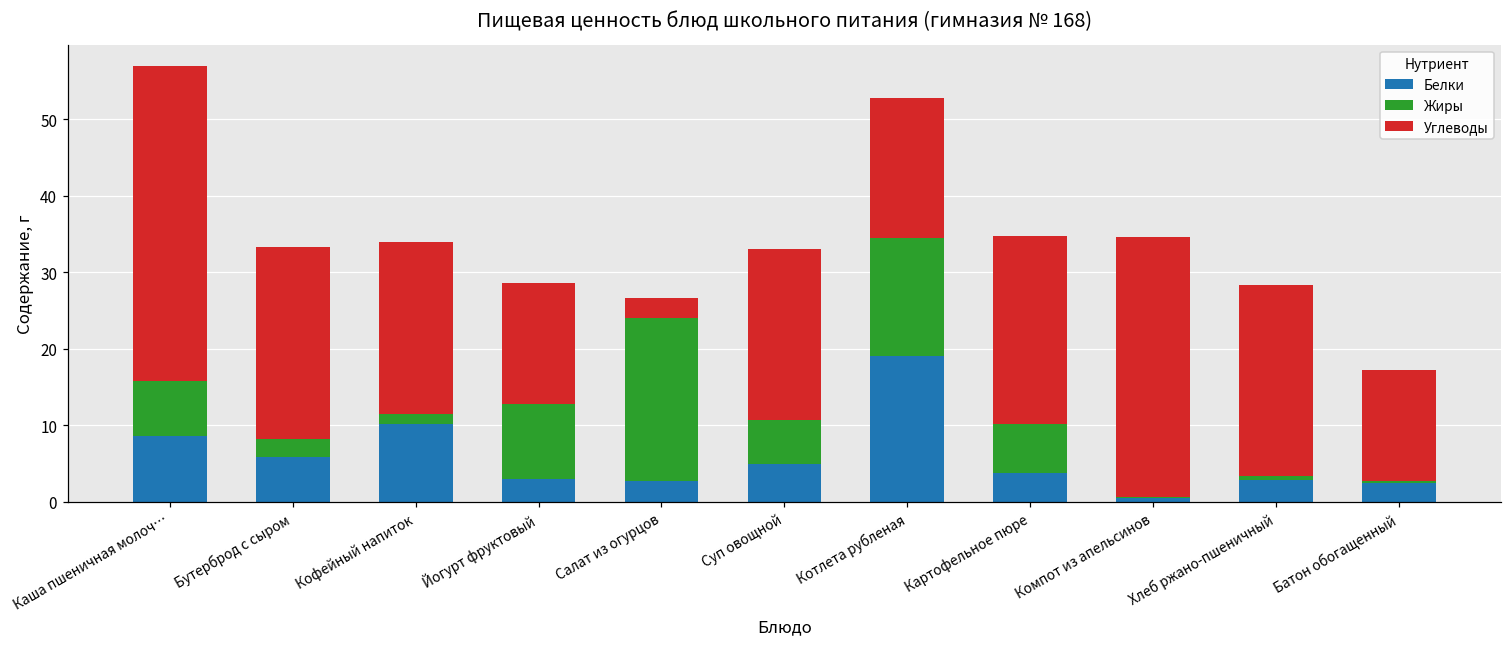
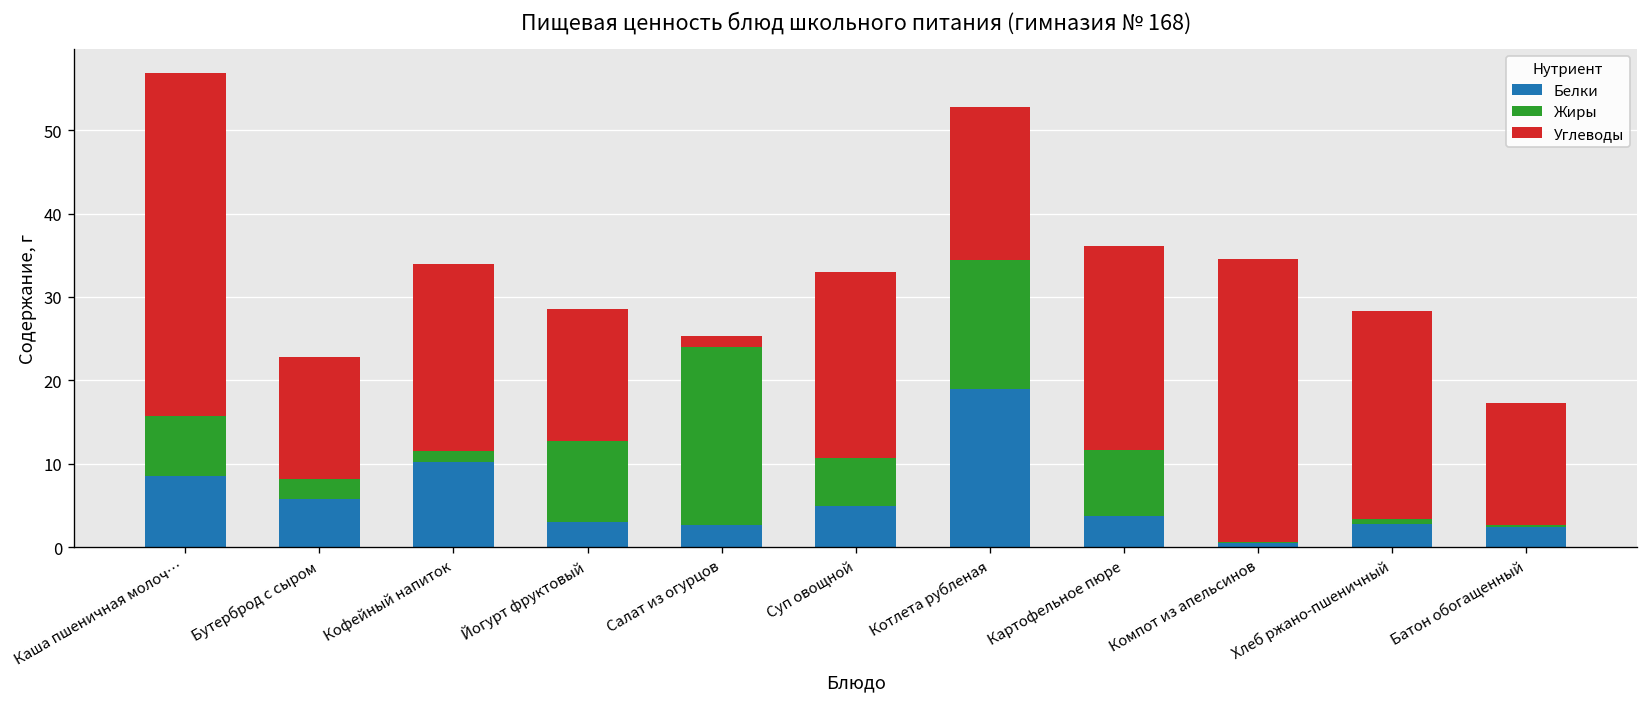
  {
    "Белки": {
      "Каша пшеничная молоч…": 9,
      "Бутерброд с сыром": 6,
      "Кофейный напиток": 10,
      "Йогурт фруктовый": 3,
      "Салат из огурцов": 3,
      "Суп овощной": 5,
      "Котлета рубленая": 19,
      "Картофельное пюре": 4,
      "Компот из апельсинов": 1,
      "Хлеб ржано-пшеничный": 3,
      "Батон обогащенный": 2
    },
    "Жиры": {
      "Каша пшеничная молоч…": 7,
      "Бутерброд с сыром": 2,
      "Кофейный напиток": 1,
      "Йогурт фруктовый": 10,
      "Салат из огурцов": 21,
      "Суп овощной": 6,
      "Котлета рубленая": 15,
-     "Картофельное пюре": 6,
+     "Картофельное пюре": 8,
      "Хлеб ржано-пшеничный": 1
    },
    "Углеводы": {
      "Каша пшеничная молоч…": 41,
-     "Бутерброд с сыром": 25,
+     "Бутерброд с сыром": 15,
      "Кофейный напиток": 22,
      "Йогурт фруктовый": 16,
-     "Салат из огурцов": 3,
+     "Салат из огурцов": 1,
      "Суп овощной": 22,
      "Котлета рубленая": 18,
      "Картофельное пюре": 25,
      "Компот из апельсинов": 34,
      "Хлеб ржано-пшеничный": 25,
      "Батон обогащенный": 15
    }
  }
